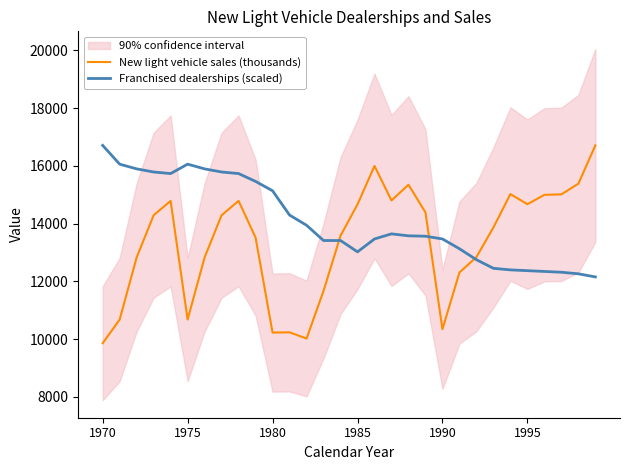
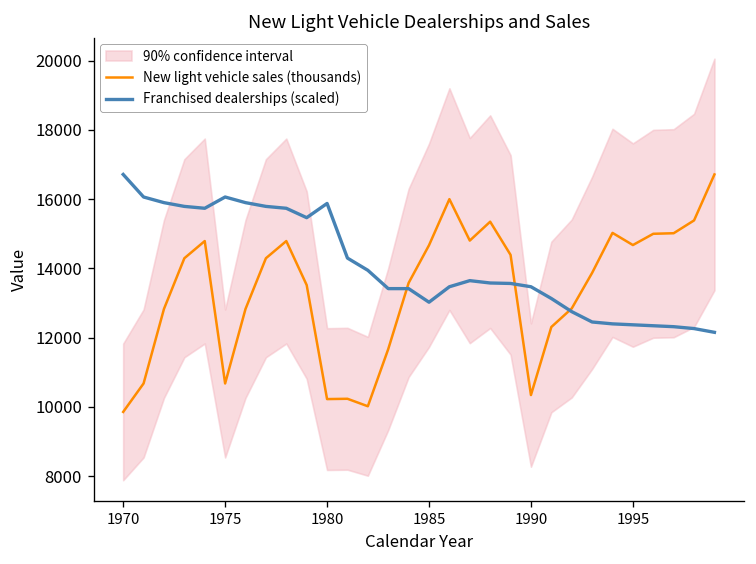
  {
    "New light vehicle sales (thousands)": {
      "1970": 9900,
      "1975": 10700,
      "1980": 10200,
      "1985": 14700,
      "1990": 10300,
      "1995": 14700
    },
    "Franchised dealerships (scaled)": {
      "1970": 16700,
      "1975": 16100,
-     "1980": 15100,
+     "1980": 15900,
      "1985": 13000,
      "1990": 13500,
      "1995": 12400
    }
  }
